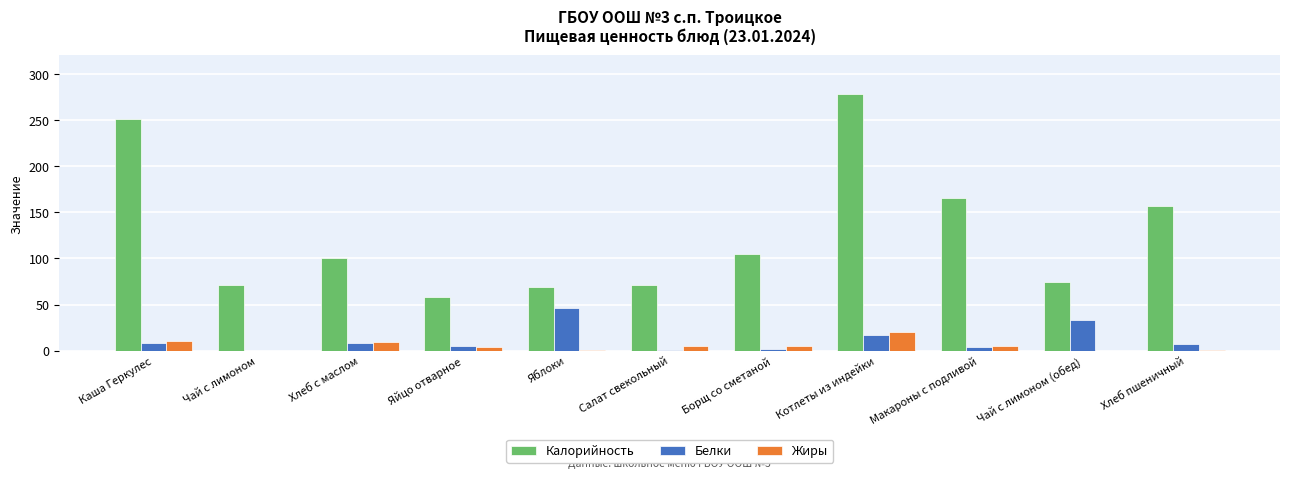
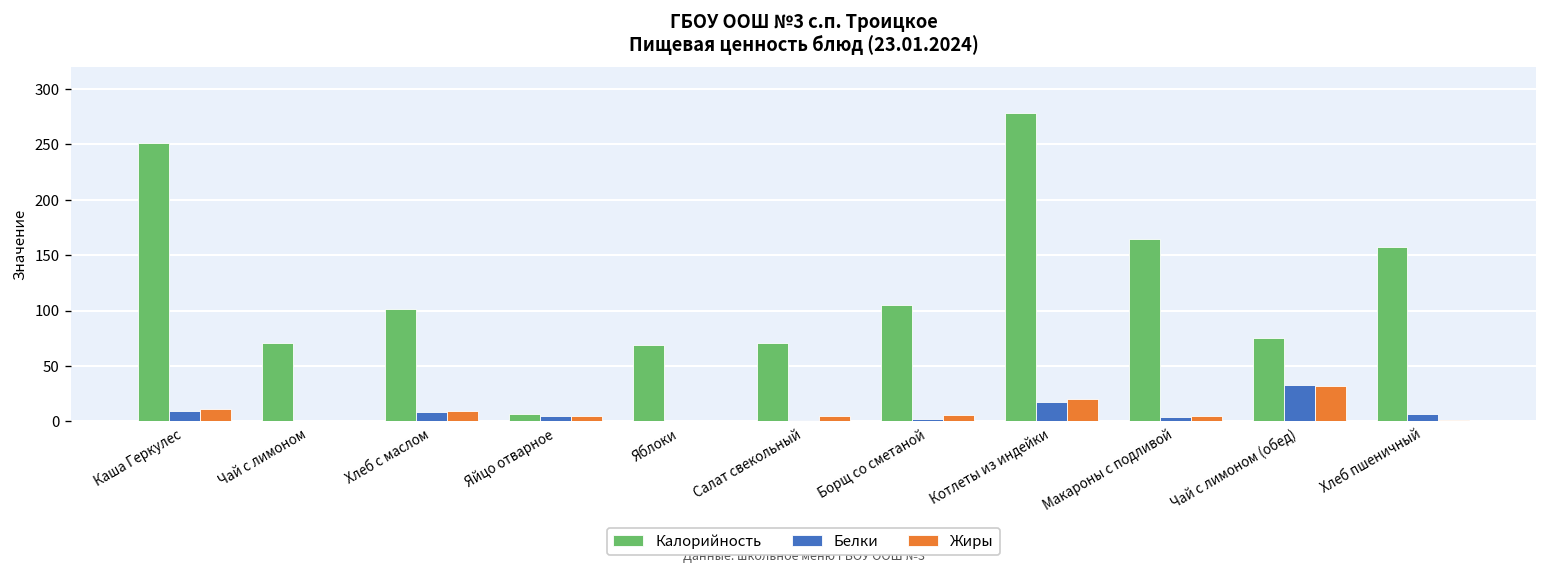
  {
    "Калорийность": {
      "Каша Геркулес": 250,
      "Чай с лимоном": 70,
      "Хлеб с маслом": 100,
-     "Яйцо отварное": 60,
+     "Яйцо отварное": 10,
      "Яблоки": 70,
      "Салат свекольный": 70,
      "Борщ со сметаной": 110,
      "Котлеты из индейки": 280,
      "Макароны с подливой": 170,
      "Чай с лимоном (обед)": 80,
      "Хлеб пшеничный": 160
    },
    "Белки": {
      "Каша Геркулес": 10,
      "Хлеб с маслом": 10,
      "Яйцо отварное": 10,
-     "Яблоки": 50,
+     "Яблоки": 0,
      "Котлеты из индейки": 20,
      "Макароны с подливой": 0,
      "Чай с лимоном (обед)": 30,
      "Хлеб пшеничный": 10
    },
    "Жиры": {
      "Каша Геркулес": 10,
      "Чай с лимоном": 0,
      "Хлеб с маслом": 10,
      "Яйцо отварное": 0,
      "Салат свекольный": 10,
      "Борщ со сметаной": 10,
      "Котлеты из индейки": 20,
      "Макароны с подливой": 10,
-     "Чай с лимоном (обед)": 0
+     "Чай с лимоном (обед)": 30
    }
  }
